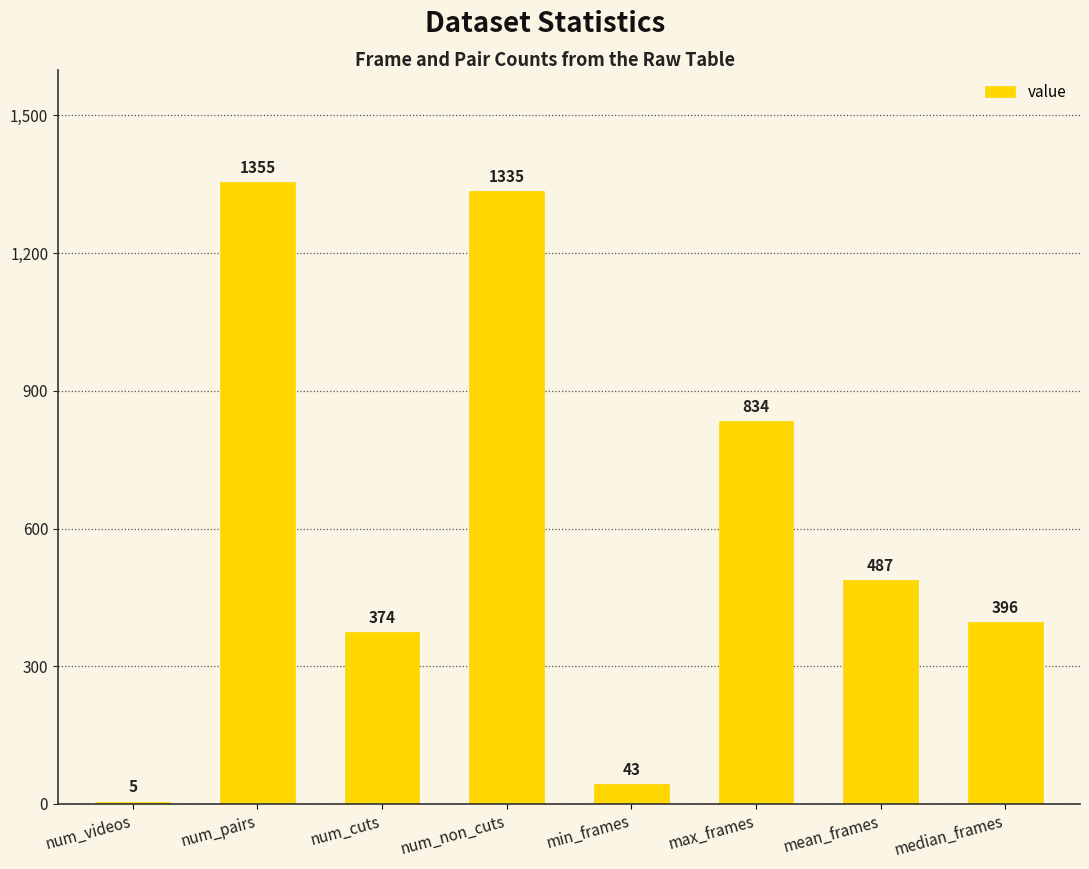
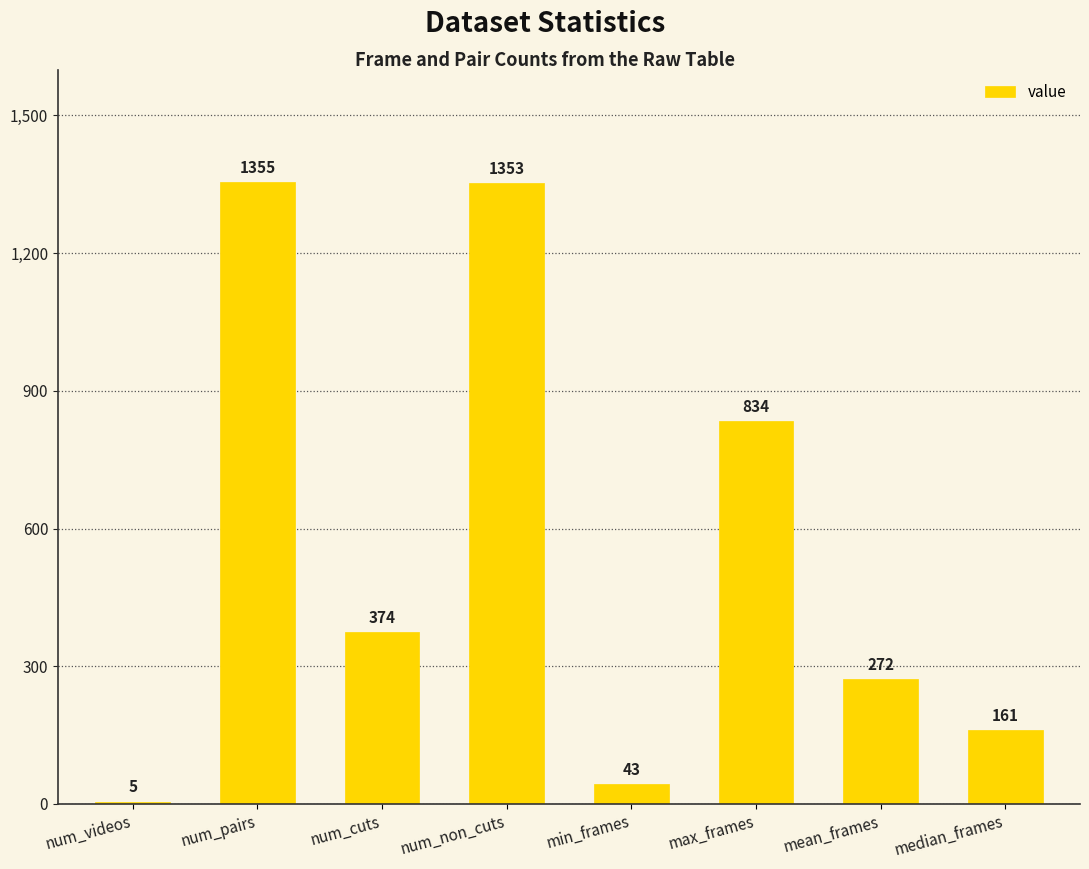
  {
    "num_videos": 5,
    "num_pairs": 1355,
    "num_cuts": 374,
-   "num_non_cuts": 1335,
+   "num_non_cuts": 1353,
    "min_frames": 43,
    "max_frames": 834,
-   "mean_frames": 487,
-   "median_frames": 396
+   "mean_frames": 272,
+   "median_frames": 161
  }
